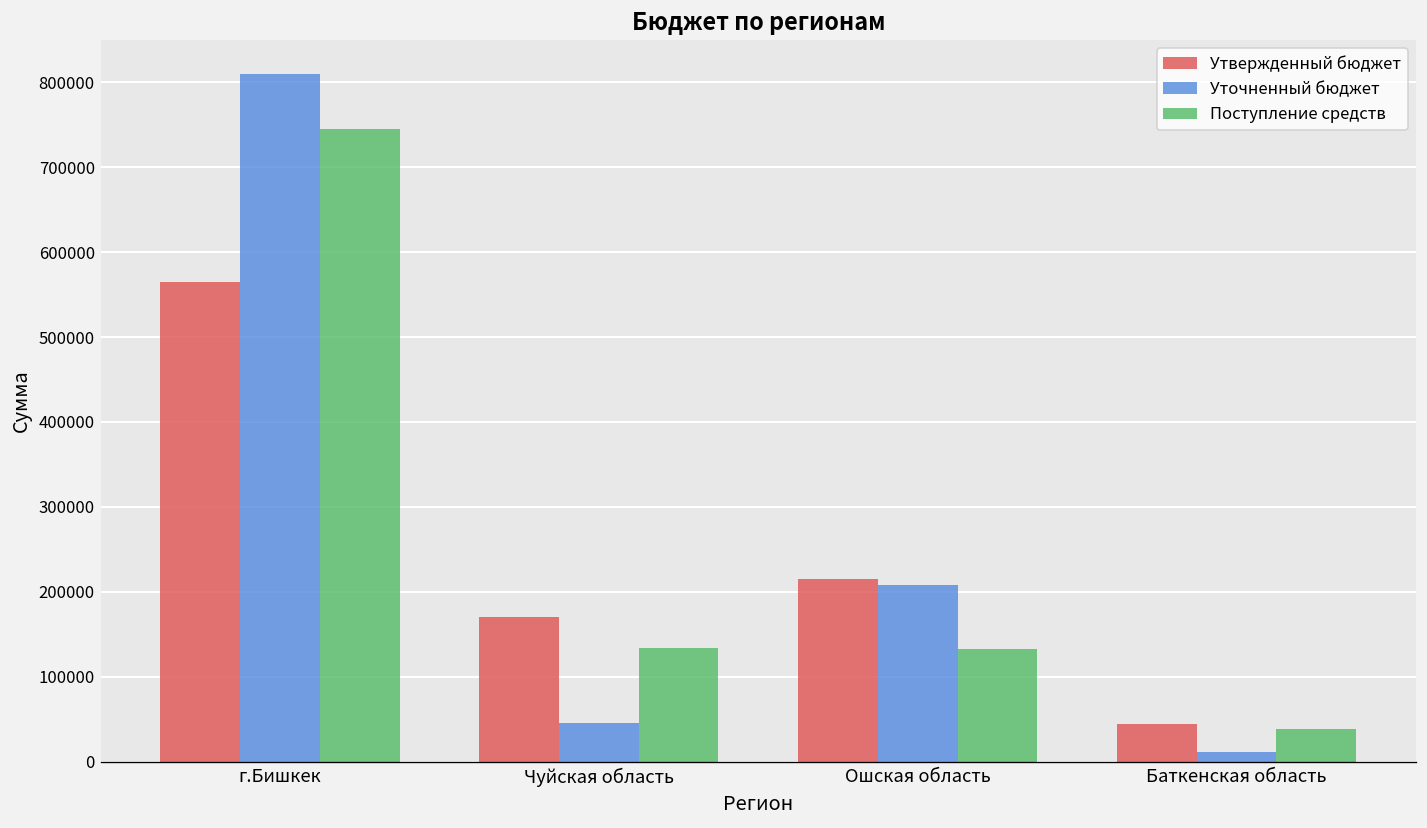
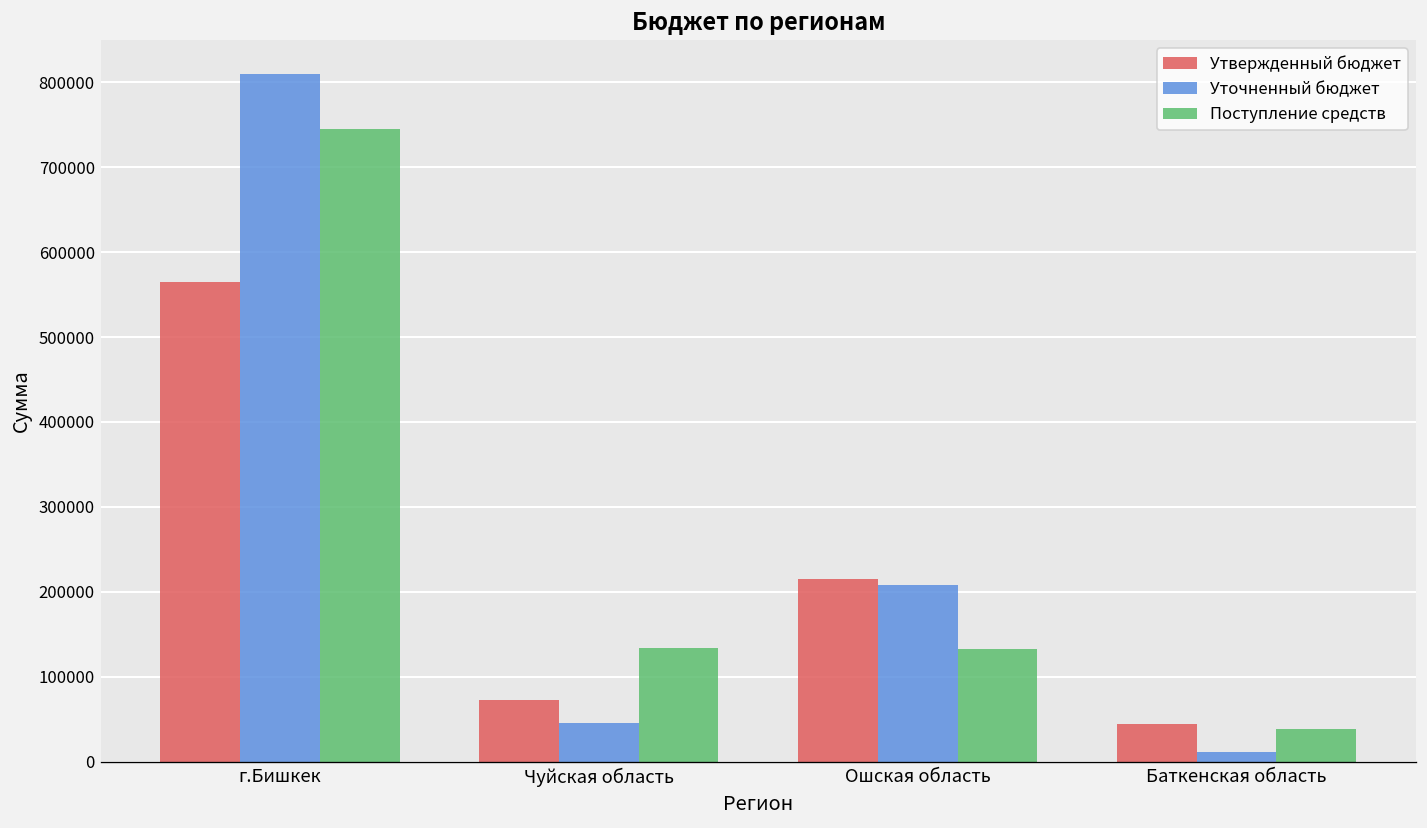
  {
    "Утвержденный бюджет": {
      "г.Бишкек": 560000,
-     "Чуйская область": 170000,
+     "Чуйская область": 70000,
      "Ошская область": 220000,
      "Баткенская область": 40000
    },
    "Уточненный бюджет": {
      "г.Бишкек": 810000,
      "Чуйская область": 50000,
      "Ошская область": 210000,
      "Баткенская область": 10000
    },
    "Поступление средств": {
      "г.Бишкек": 740000,
      "Чуйская область": 130000,
      "Ошская область": 130000,
      "Баткенская область": 40000
    }
  }
